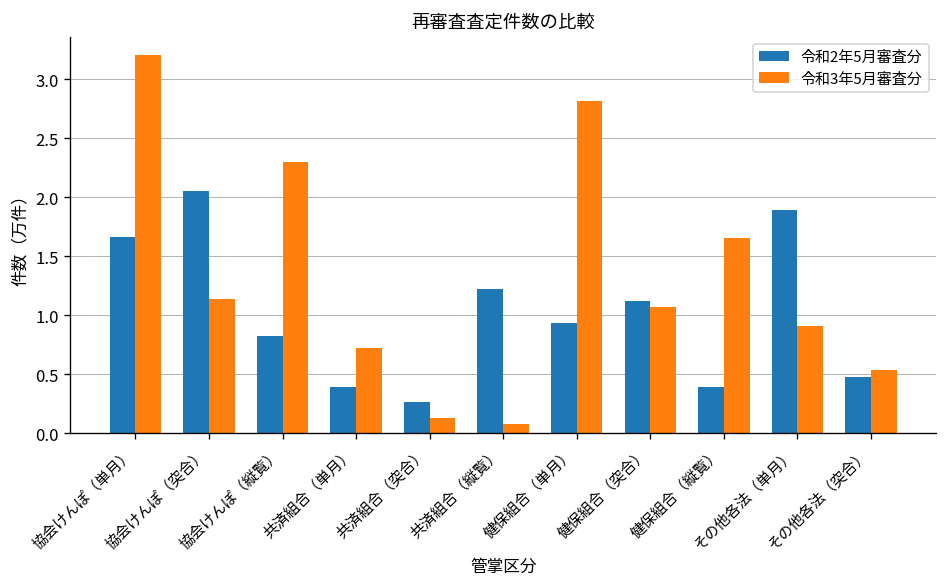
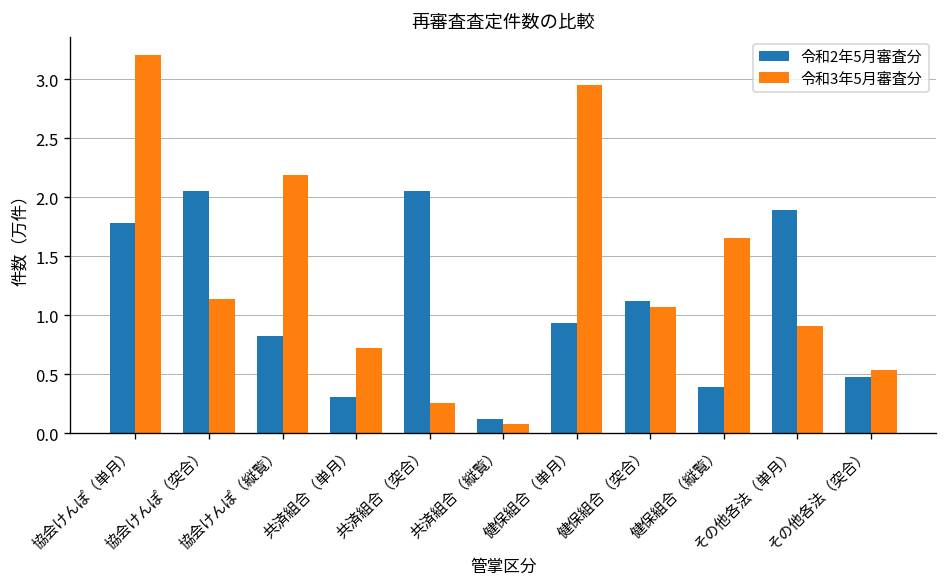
  {
    "令和2年5月審査分": {
-     "協会けんぽ（単月）": 1.7,
+     "協会けんぽ（単月）": 1.8,
      "協会けんぽ（突合）": 2.1,
      "協会けんぽ（縦覧）": 0.8,
-     "共済組合（単月）": 0.4,
-     "共済組合（突合）": 0.3,
-     "共済組合（縦覧）": 1.2,
+     "共済組合（単月）": 0.3,
+     "共済組合（突合）": 2.1,
+     "共済組合（縦覧）": 0.1,
      "健保組合（単月）": 0.9,
      "健保組合（突合）": 1.1,
      "健保組合（縦覧）": 0.4,
      "その他各法（単月）": 1.9,
      "その他各法（突合）": 0.5
    },
    "令和3年5月審査分": {
      "協会けんぽ（単月）": 3.2,
      "協会けんぽ（突合）": 1.1,
-     "協会けんぽ（縦覧）": 2.3,
+     "協会けんぽ（縦覧）": 2.2,
      "共済組合（単月）": 0.7,
-     "共済組合（突合）": 0.1,
+     "共済組合（突合）": 0.3,
      "共済組合（縦覧）": 0.1,
-     "健保組合（単月）": 2.8,
+     "健保組合（単月）": 3.0,
      "健保組合（突合）": 1.1,
      "健保組合（縦覧）": 1.7,
      "その他各法（単月）": 0.9,
      "その他各法（突合）": 0.5
    }
  }
